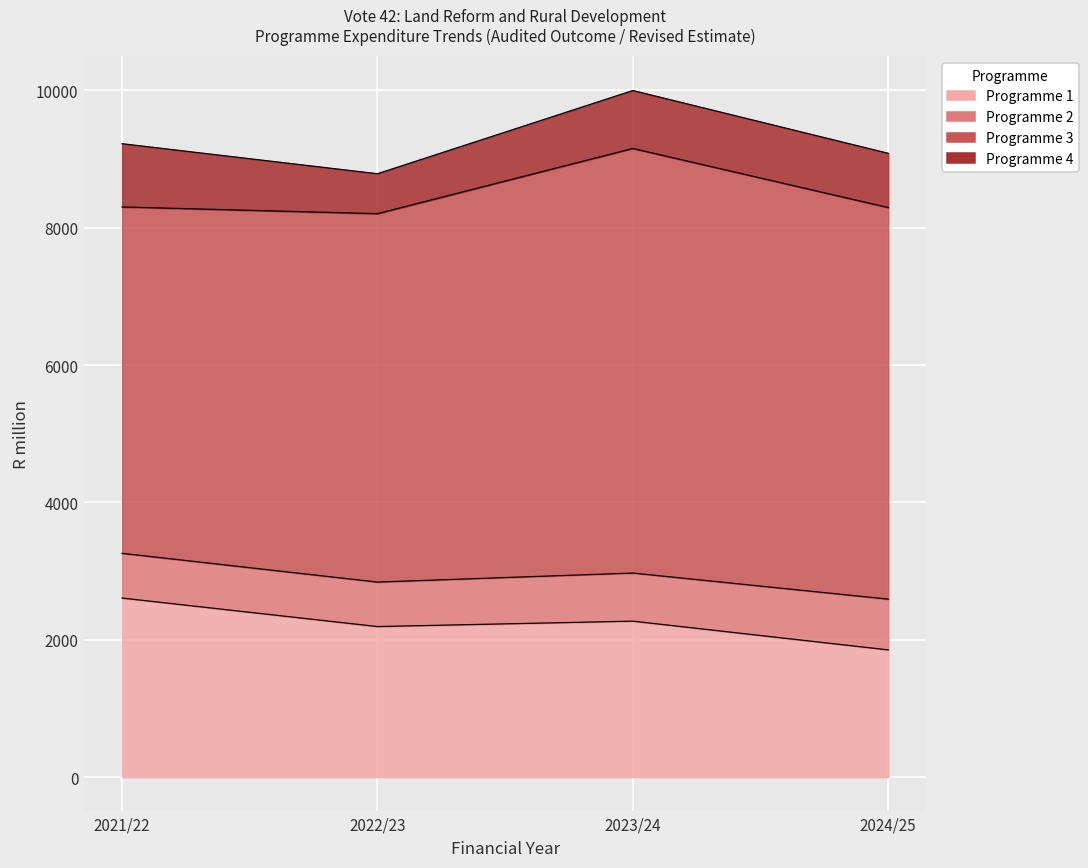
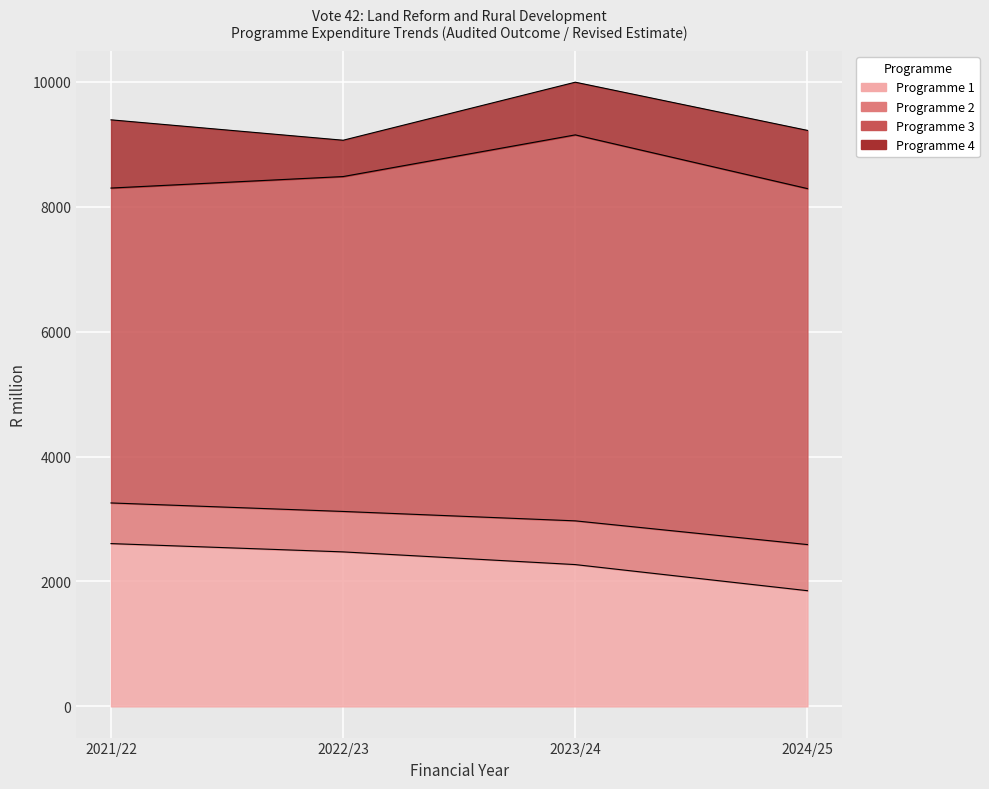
  {
    "Programme 1": {
      "2021/22": 2600,
-     "2022/23": 2200,
+     "2022/23": 2500,
      "2023/24": 2300,
      "2024/25": 1900
    },
    "Programme 4": {
-     "2021/22": 900,
+     "2021/22": 1100,
      "2022/23": 600,
      "2023/24": 800,
-     "2024/25": 800
+     "2024/25": 900
    }
  }
